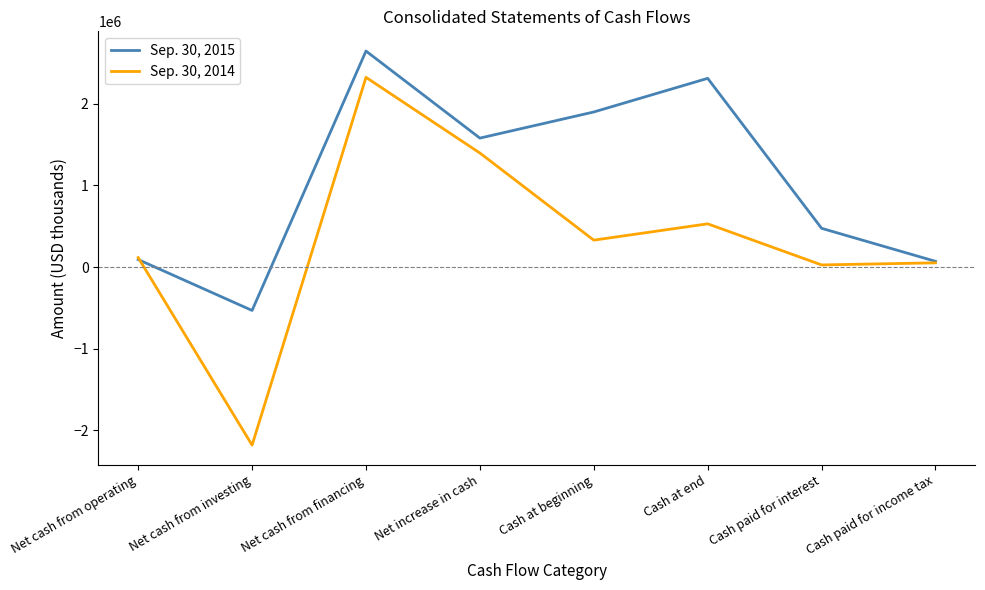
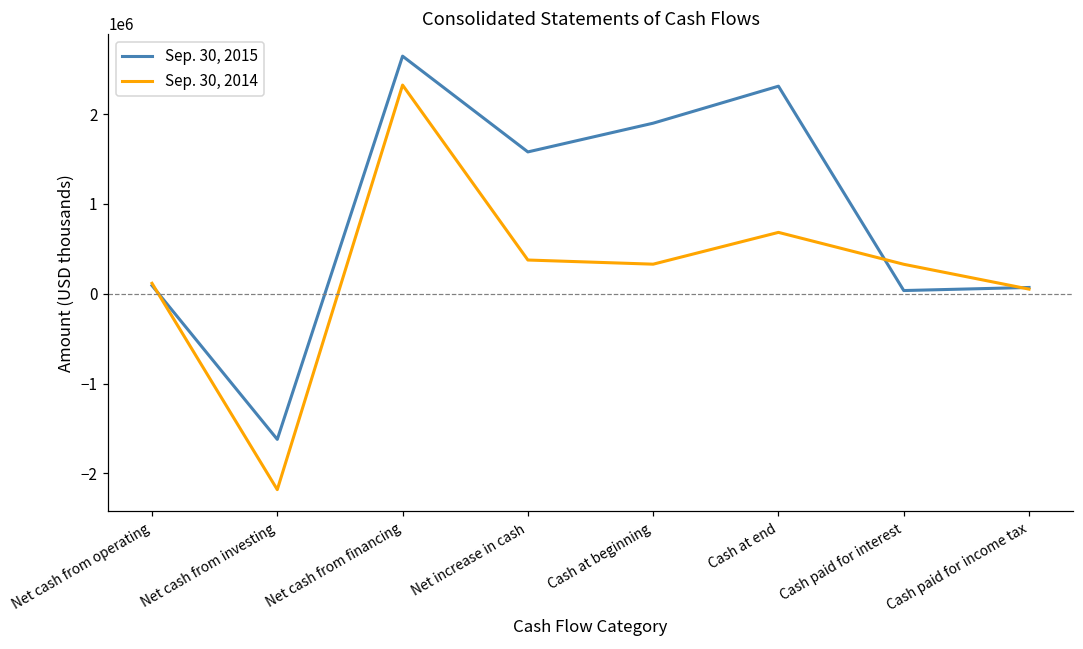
  {
    "Sep. 30, 2015": {
-     "Net cash from investing": -500000,
+     "Net cash from investing": -1600000,
      "Net cash from financing": 2600000,
      "Net increase in cash": 1600000,
      "Cash at beginning": 1900000,
      "Cash at end": 2300000,
-     "Cash paid for interest": 500000
+     "Cash paid for interest": 0
    },
    "Sep. 30, 2014": {
      "Net cash from investing": -2200000,
      "Net cash from financing": 2300000,
-     "Net increase in cash": 1400000,
+     "Net increase in cash": 400000,
      "Cash at beginning": 300000,
-     "Cash at end": 500000,
-     "Cash paid for interest": 0
+     "Cash at end": 700000,
+     "Cash paid for interest": 300000
    }
  }
